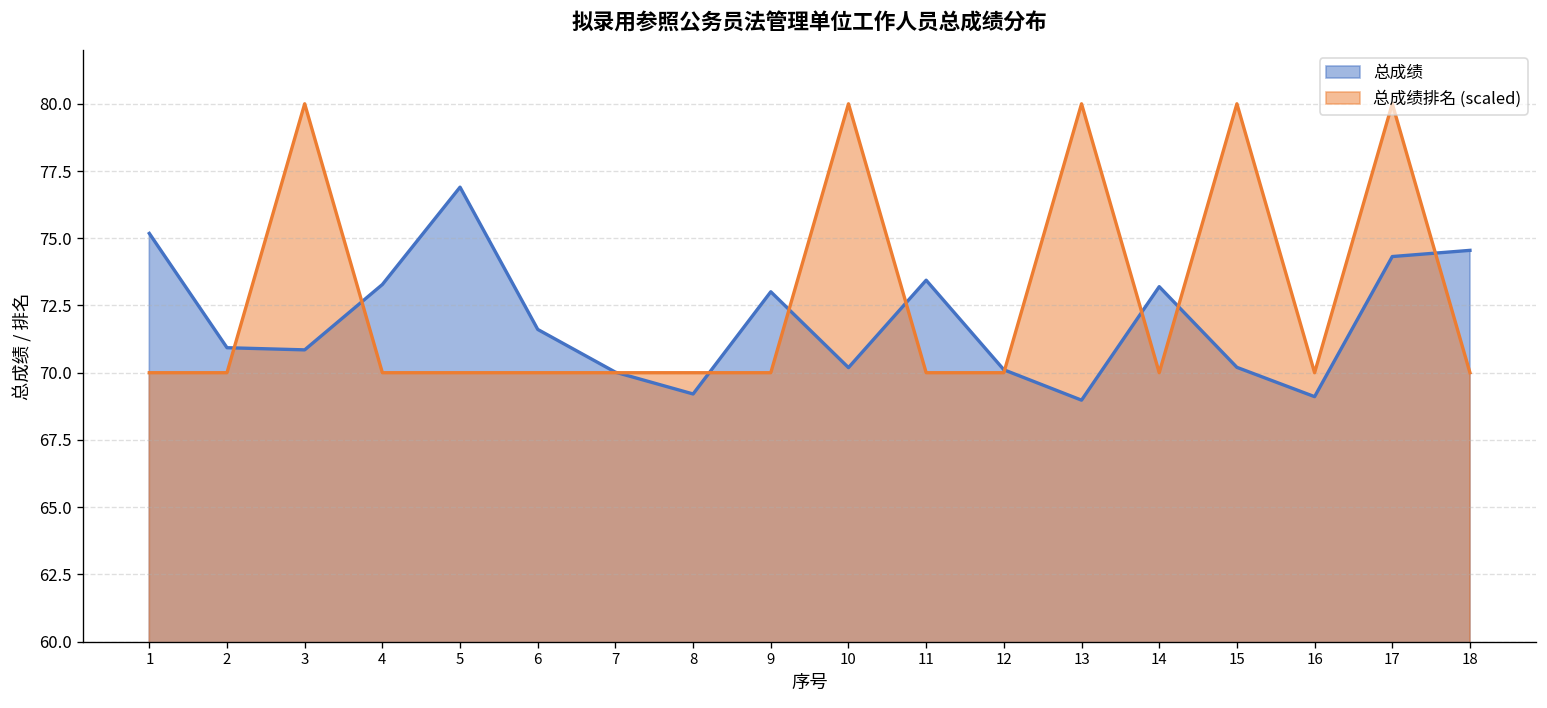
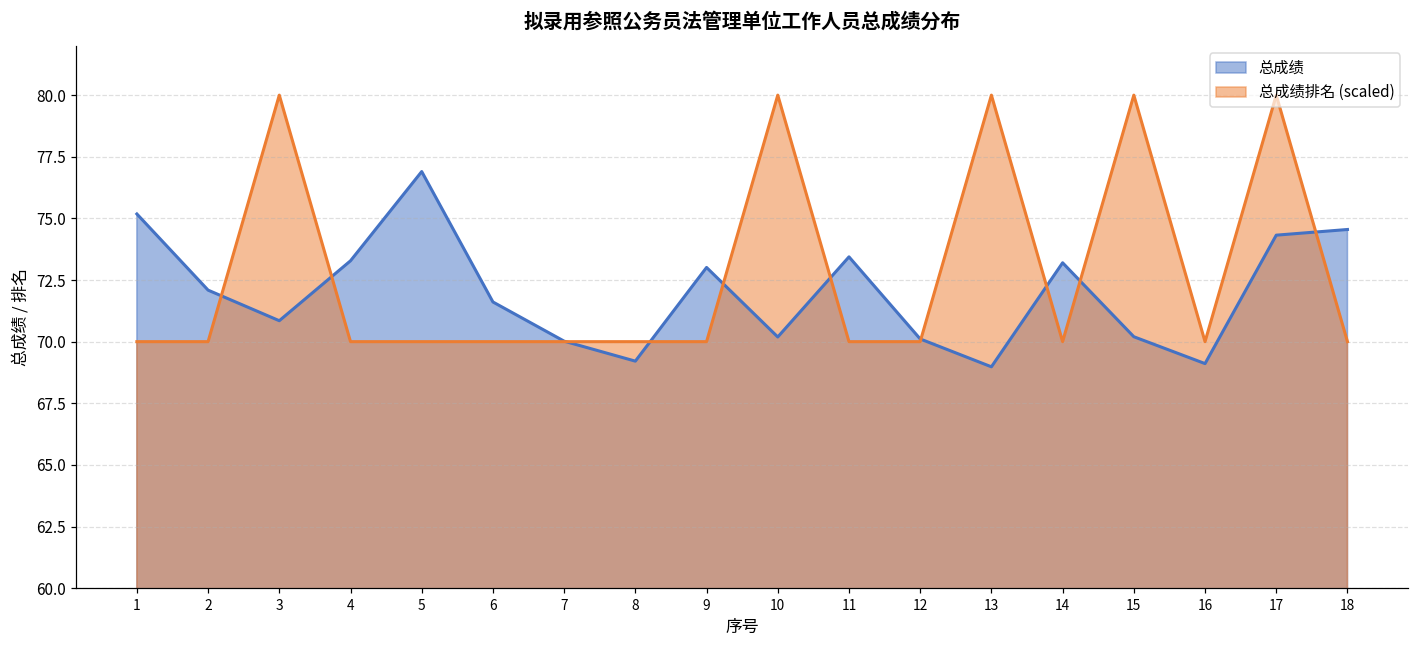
  {
    "总成绩": {
      "1": 75.2,
-     "2": 70.9,
+     "2": 72.1,
      "3": 70.9,
      "4": 73.3,
      "5": 76.9,
      "6": 71.6,
      "8": 69.2,
      "9": 73.0,
      "10": 70.2,
      "11": 73.4,
      "13": 69.0,
      "14": 73.2,
      "15": 70.2,
      "16": 69.1,
      "17": 74.3,
      "18": 74.6
    },
    "总成绩排名 (scaled)": {
      "1": 70.0,
      "2": 70.0,
      "3": 80.0,
      "4": 70.0,
      "5": 70.0,
      "6": 70.0,
      "8": 70.0,
      "9": 70.0,
      "10": 80.0,
      "11": 70.0,
      "13": 80.0,
      "14": 70.0,
      "15": 80.0,
      "16": 70.0,
      "18": 70.0
    }
  }
